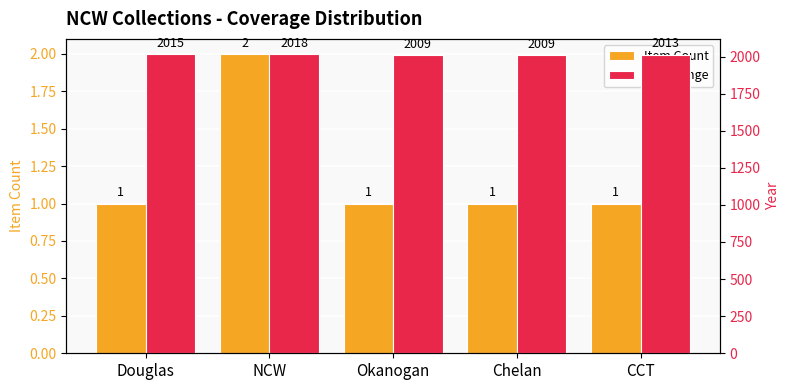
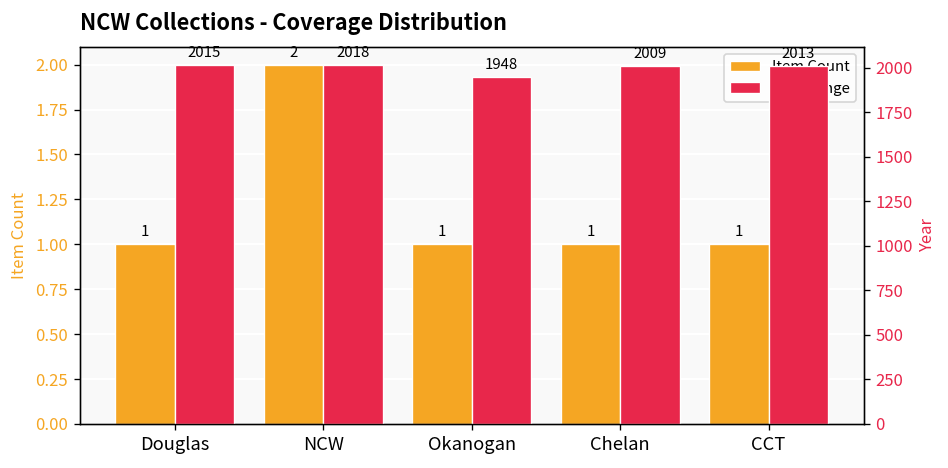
  {
    "Item Count": {
      "Douglas": 1,
      "NCW": 2,
      "Okanogan": 1,
      "Chelan": 1,
      "CCT": 1
    },
    "Year Range": {
      "Douglas": 2015,
      "NCW": 2018,
-     "Okanogan": 2009,
+     "Okanogan": 1948,
      "Chelan": 2009
    }
  }
